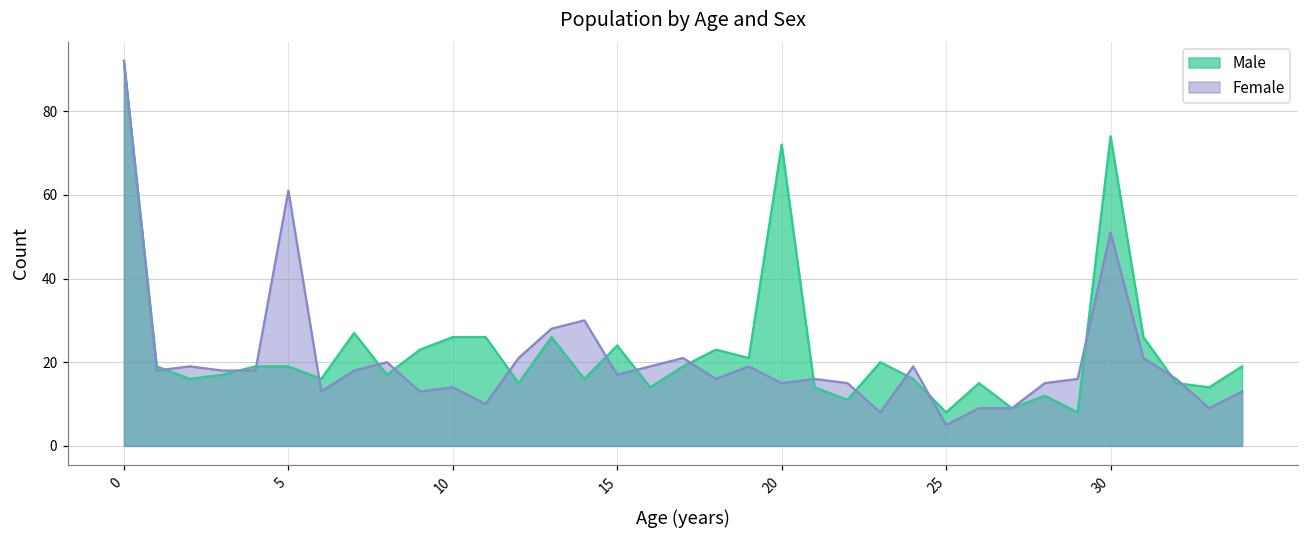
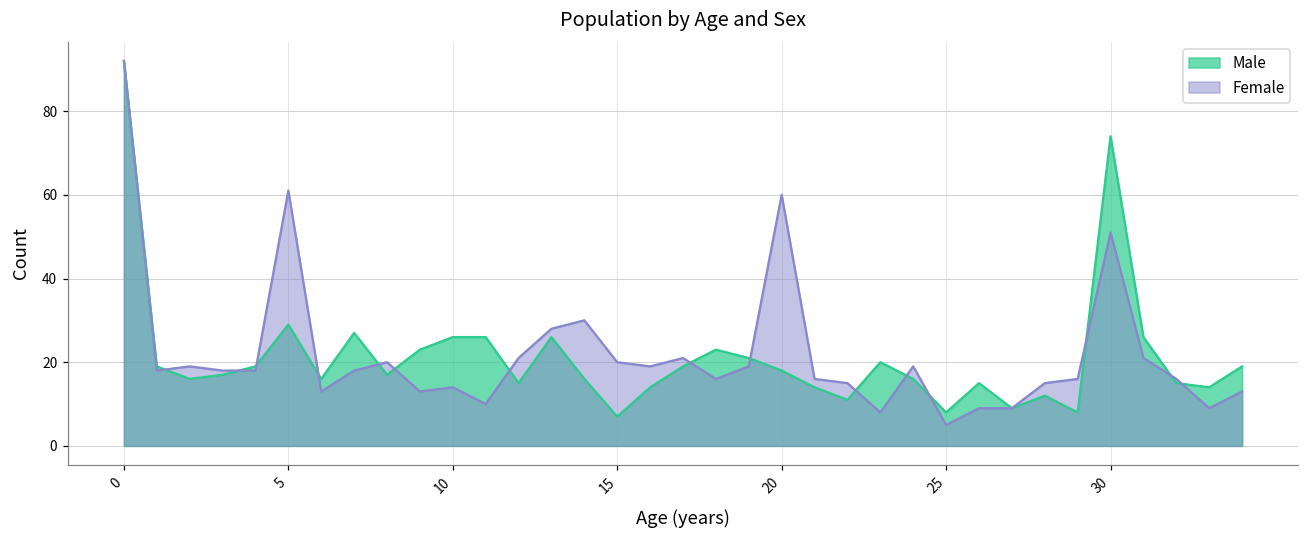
  {
    "Male": {
-     "5": 19,
+     "5": 29,
      "10": 26,
-     "15": 24,
-     "20": 72,
+     "15": 7,
+     "20": 18,
      "25": 8,
      "30": 74
    },
    "Female": {
      "5": 61,
      "10": 14,
-     "15": 17,
-     "20": 15,
+     "15": 20,
+     "20": 60,
      "25": 5,
      "30": 51
    }
  }
